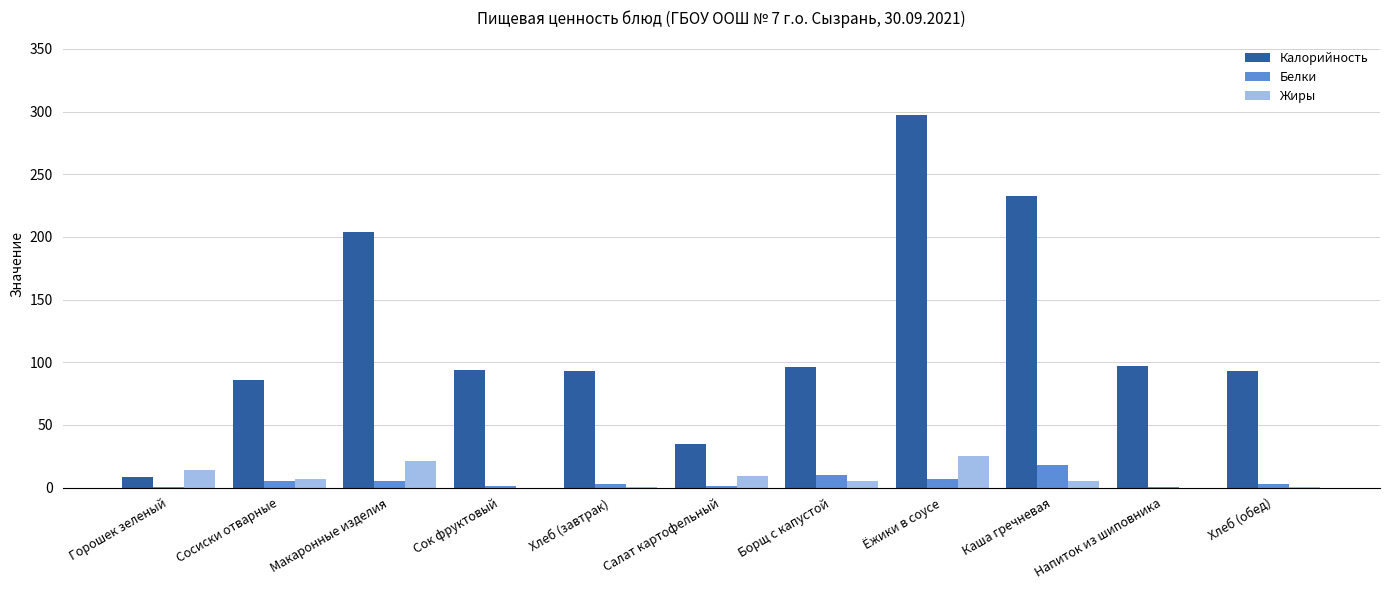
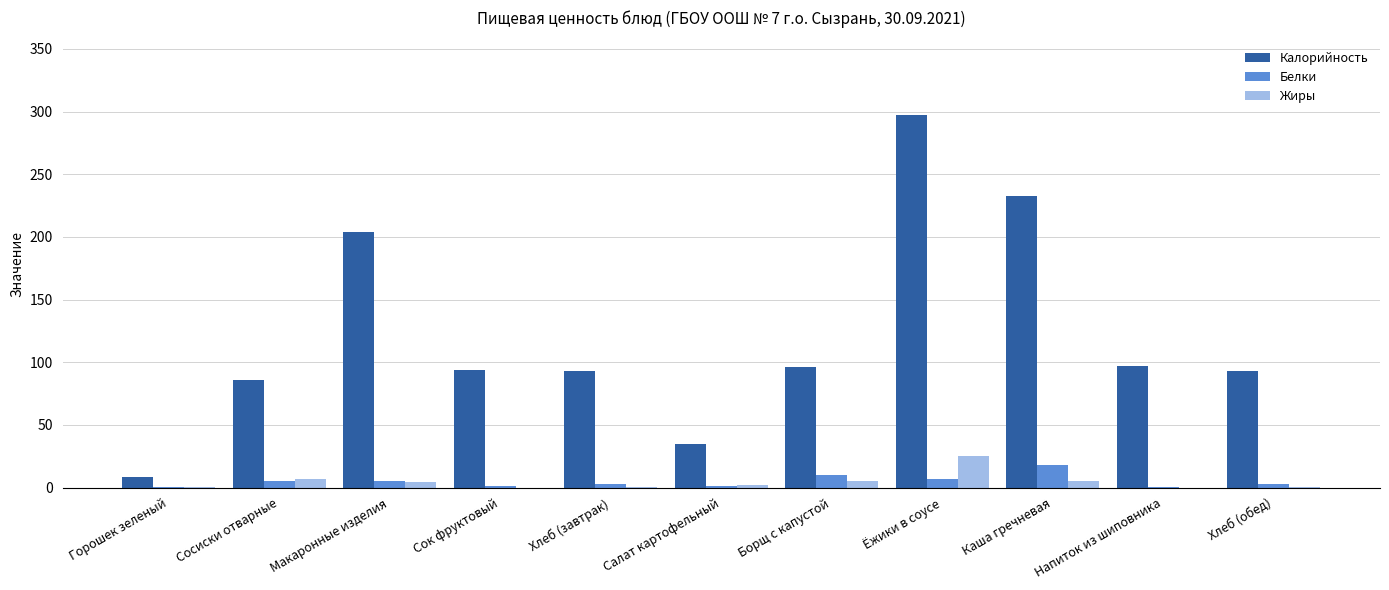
  {
    "Калорийность": {
      "Горошек зеленый": 8,
      "Сосиски отварные": 86,
      "Макаронные изделия": 204,
      "Сок фруктовый": 94,
      "Хлеб (завтрак)": 93,
      "Салат картофельный": 35,
      "Борщ с капустой": 96,
      "Ёжики в соусе": 297,
      "Каша гречневая": 233,
      "Напиток из шиповника": 97,
      "Хлеб (обед)": 93
    },
    "Белки": {
      "Сосиски отварные": 5,
      "Макаронные изделия": 5,
      "Хлеб (завтрак)": 3,
      "Борщ с капустой": 10,
      "Ёжики в соусе": 7,
      "Каша гречневая": 18,
      "Хлеб (обед)": 3
    },
    "Жиры": {
-     "Горошек зеленый": 14,
+     "Горошек зеленый": 0,
      "Сосиски отварные": 7,
-     "Макаронные изделия": 21,
+     "Макаронные изделия": 4,
      "Сок фруктовый": 0,
-     "Салат картофельный": 10,
+     "Салат картофельный": 2,
      "Борщ с капустой": 6,
      "Ёжики в соусе": 25,
      "Каша гречневая": 5,
      "Напиток из шиповника": 0
    }
  }
